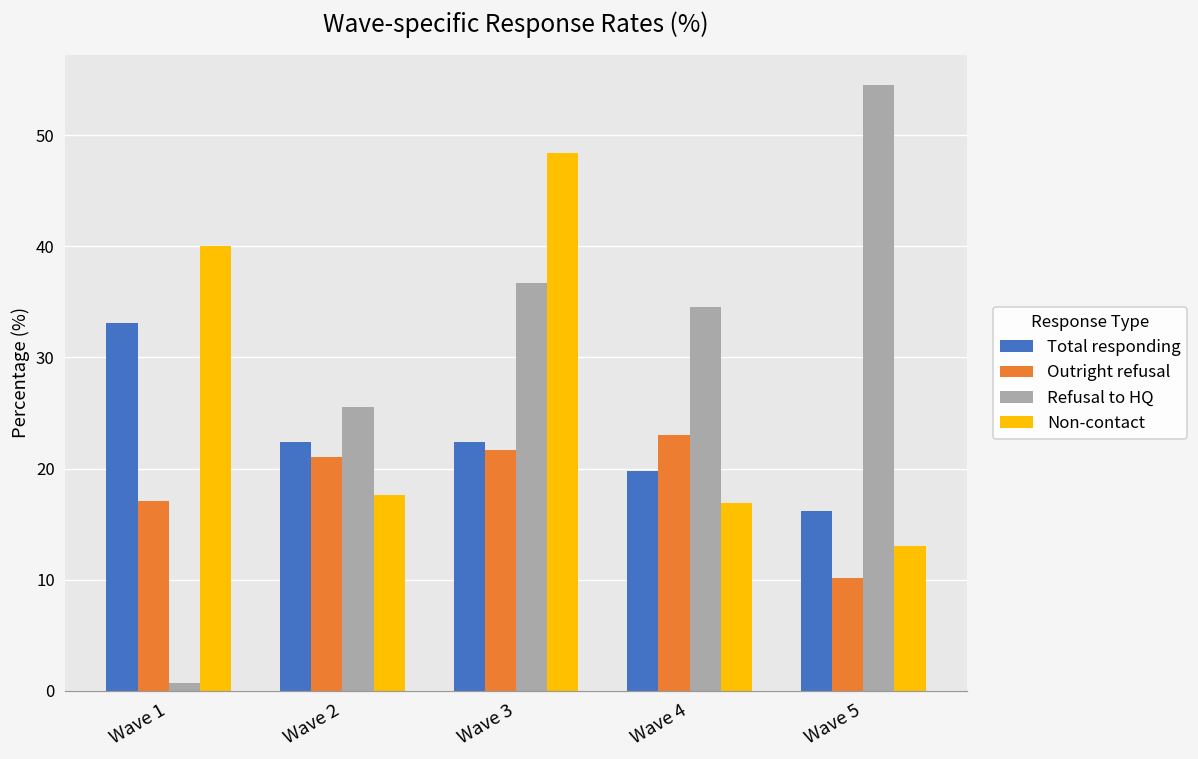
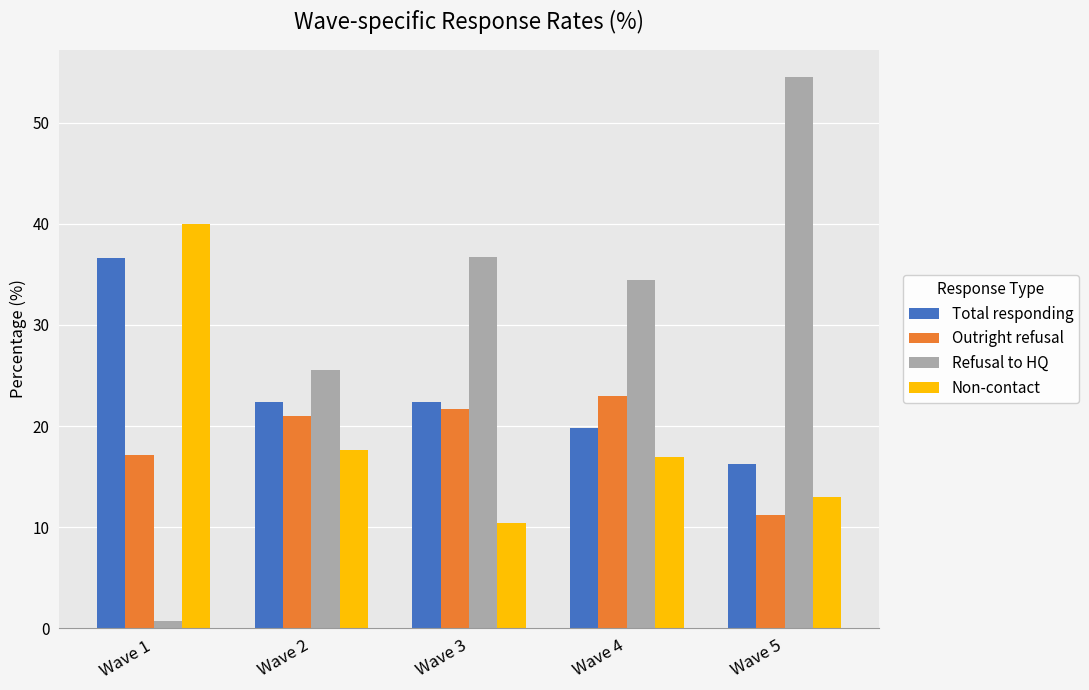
  {
    "Total responding": {
-     "Wave 1": 33.1,
+     "Wave 1": 36.6,
      "Wave 2": 22.4,
      "Wave 3": 22.4,
      "Wave 4": 19.8,
      "Wave 5": 16.2
    },
    "Outright refusal": {
      "Wave 1": 17.1,
      "Wave 2": 21.0,
      "Wave 3": 21.7,
      "Wave 4": 23.0,
-     "Wave 5": 10.2
+     "Wave 5": 11.2
    },
    "Refusal to HQ": {
      "Wave 1": 0.7,
      "Wave 2": 25.5,
      "Wave 3": 36.7,
      "Wave 4": 34.5,
      "Wave 5": 54.5
    },
    "Non-contact": {
      "Wave 1": 40.0,
      "Wave 2": 17.6,
-     "Wave 3": 48.4,
+     "Wave 3": 10.4,
      "Wave 4": 16.9,
      "Wave 5": 13.0
    }
  }
